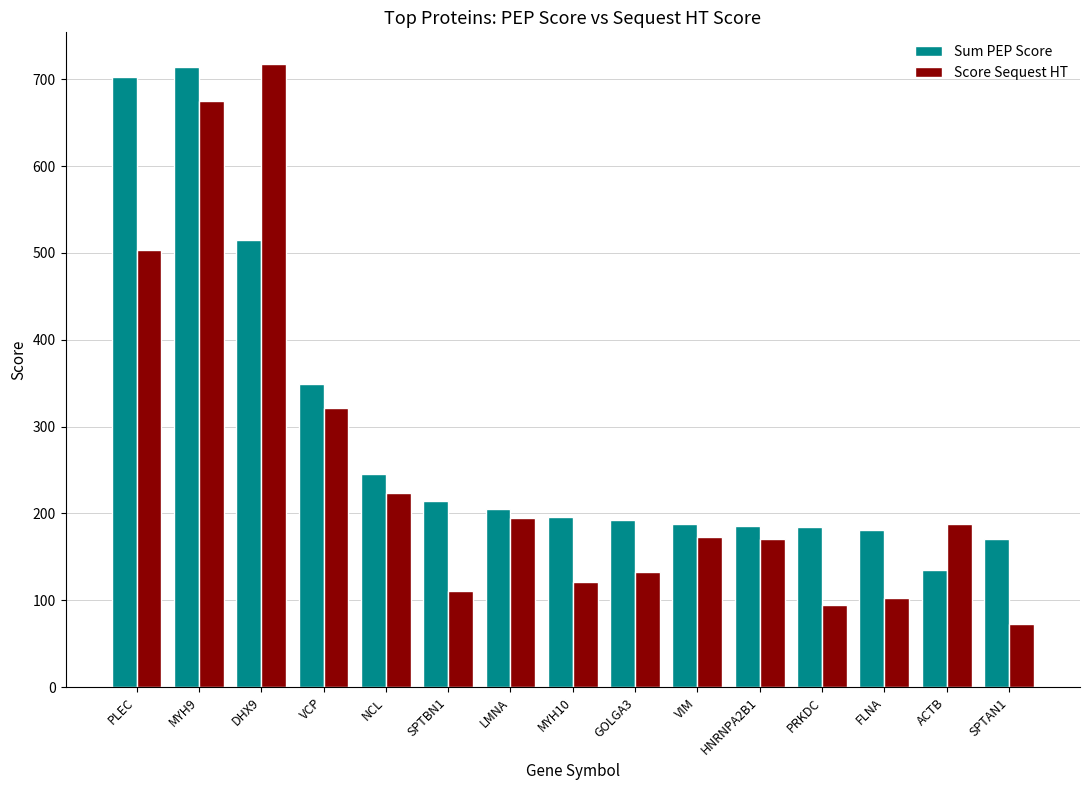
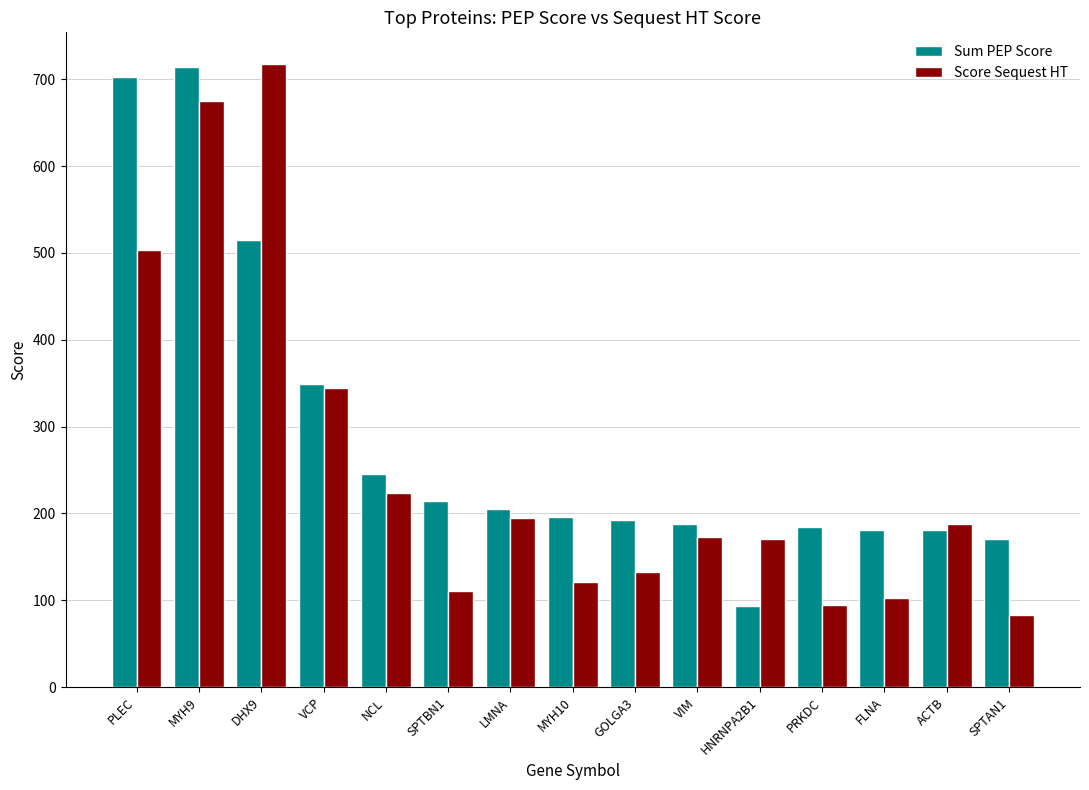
  {
    "Sum PEP Score": {
      "PLEC": 700,
      "MYH9": 710,
      "DHX9": 510,
      "VCP": 350,
      "NCL": 250,
      "SPTBN1": 210,
      "LMNA": 210,
      "MYH10": 200,
      "GOLGA3": 190,
      "VIM": 190,
-     "HNRNPA2B1": 190,
+     "HNRNPA2B1": 90,
      "PRKDC": 180,
      "FLNA": 180,
-     "ACTB": 140,
+     "ACTB": 180,
      "SPTAN1": 170
    },
    "Score Sequest HT": {
      "PLEC": 500,
      "MYH9": 680,
      "DHX9": 720,
-     "VCP": 320,
+     "VCP": 340,
      "NCL": 220,
      "SPTBN1": 110,
      "LMNA": 200,
      "MYH10": 120,
      "GOLGA3": 130,
      "VIM": 170,
      "HNRNPA2B1": 170,
      "PRKDC": 90,
      "FLNA": 100,
      "ACTB": 190,
-     "SPTAN1": 70
+     "SPTAN1": 80
    }
  }
